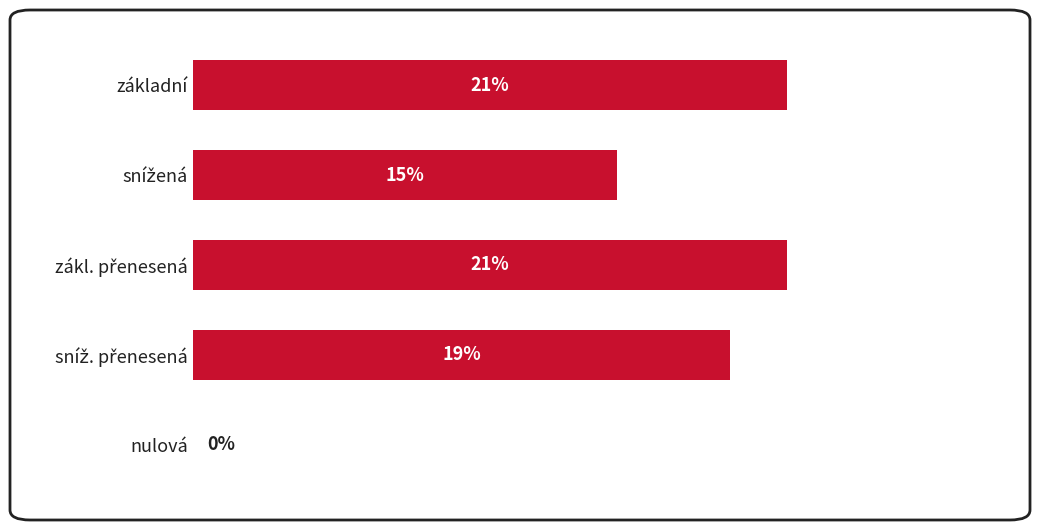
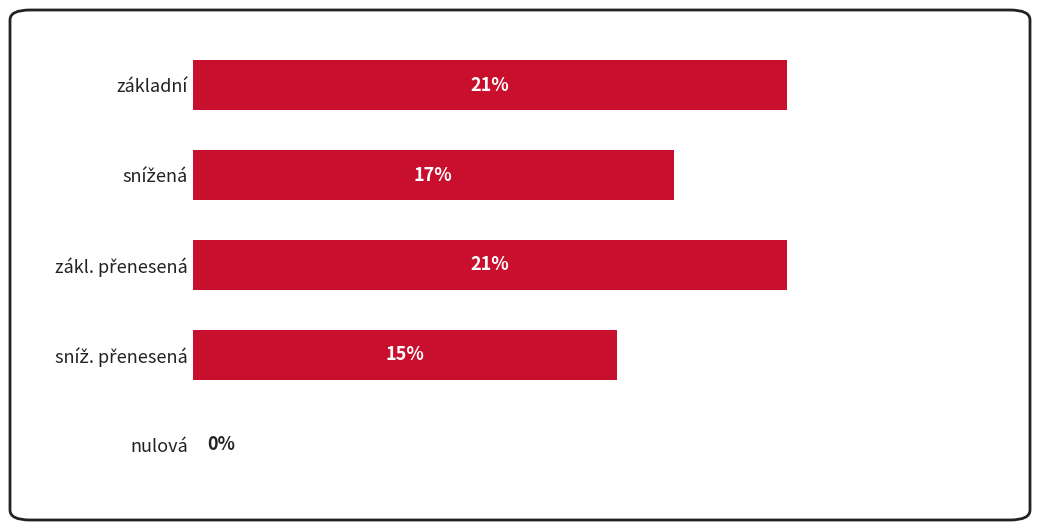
  {
    "základní": "21%",
-   "snížená": "15%",
+   "snížená": "17%",
    "zákl. přenesená": "21%",
-   "sníž. přenesená": "19%",
+   "sníž. přenesená": "15%",
    "nulová": "0%"
  }
